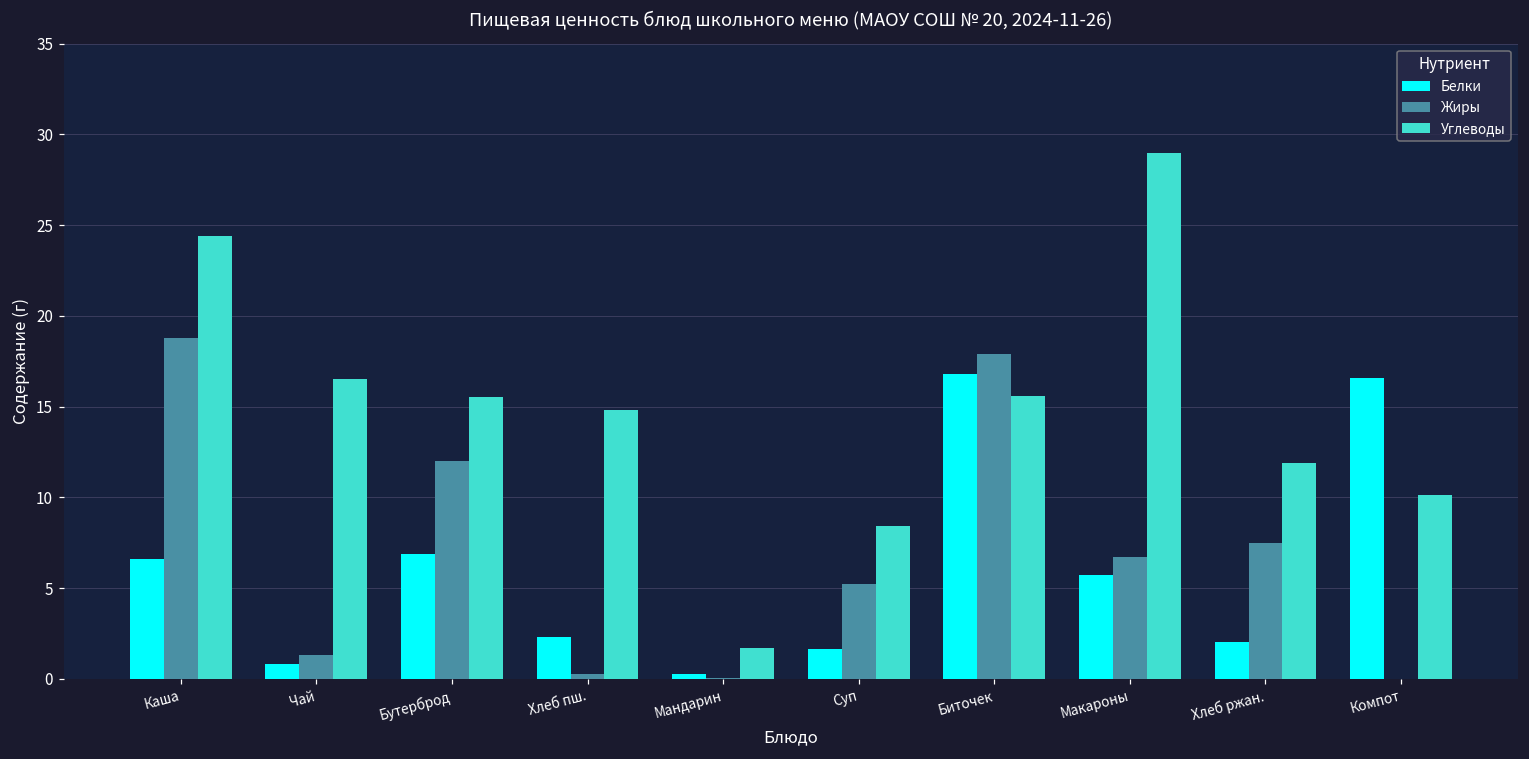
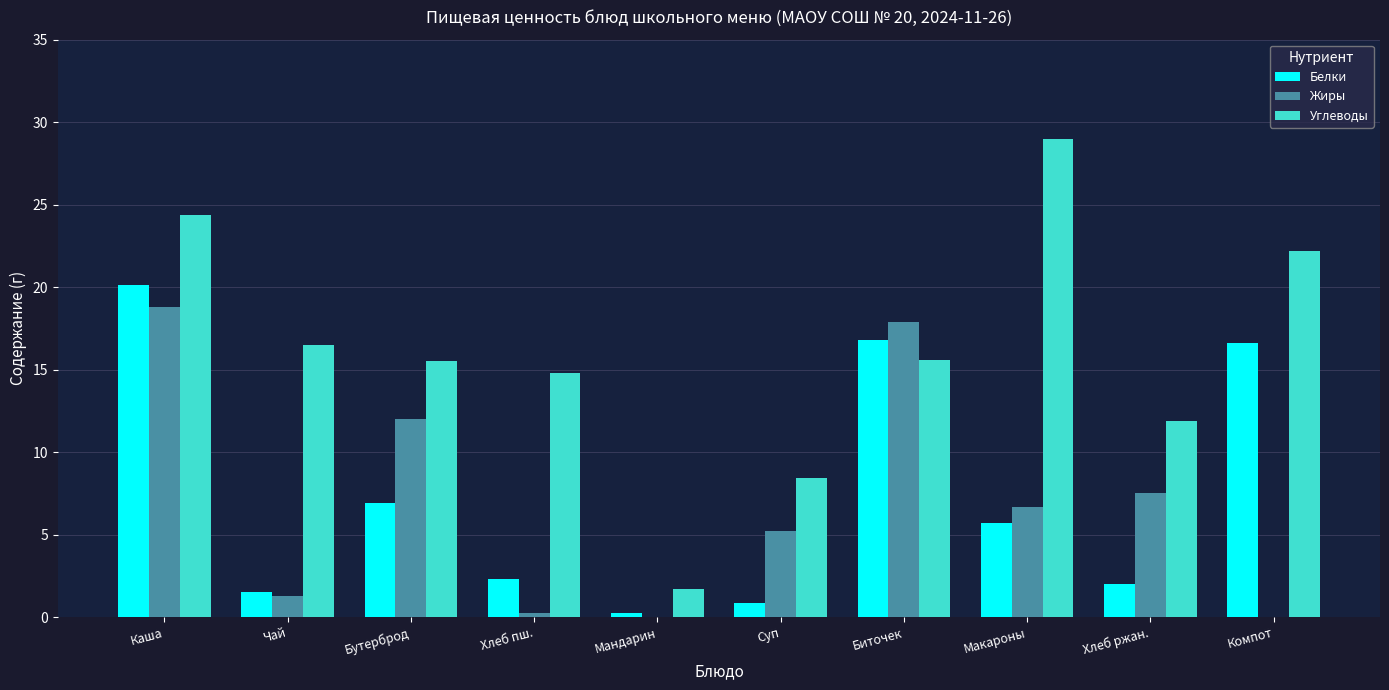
  {
    "Белки": {
-     "Каша": 6.6,
-     "Чай": 0.8,
+     "Каша": 20.1,
+     "Чай": 1.5,
      "Бутерброд": 6.9,
      "Хлеб пш.": 2.3,
      "Мандарин": 0.3,
-     "Суп": 1.7,
+     "Суп": 0.8,
      "Биточек": 16.8,
      "Макароны": 5.7,
      "Хлеб ржан.": 2.0,
      "Компот": 16.6
    },
    "Жиры": {
      "Каша": 18.8,
      "Чай": 1.3,
      "Бутерброд": 12.0,
      "Хлеб пш.": 0.2,
      "Суп": 5.2,
      "Биточек": 17.9,
      "Макароны": 6.7,
      "Хлеб ржан.": 7.5,
      "Компот": 0.0
    },
    "Углеводы": {
      "Каша": 24.4,
      "Чай": 16.5,
      "Бутерброд": 15.5,
      "Хлеб пш.": 14.8,
      "Мандарин": 1.7,
      "Суп": 8.4,
      "Биточек": 15.6,
      "Макароны": 29.0,
      "Хлеб ржан.": 11.9,
-     "Компот": 10.1
+     "Компот": 22.2
    }
  }
